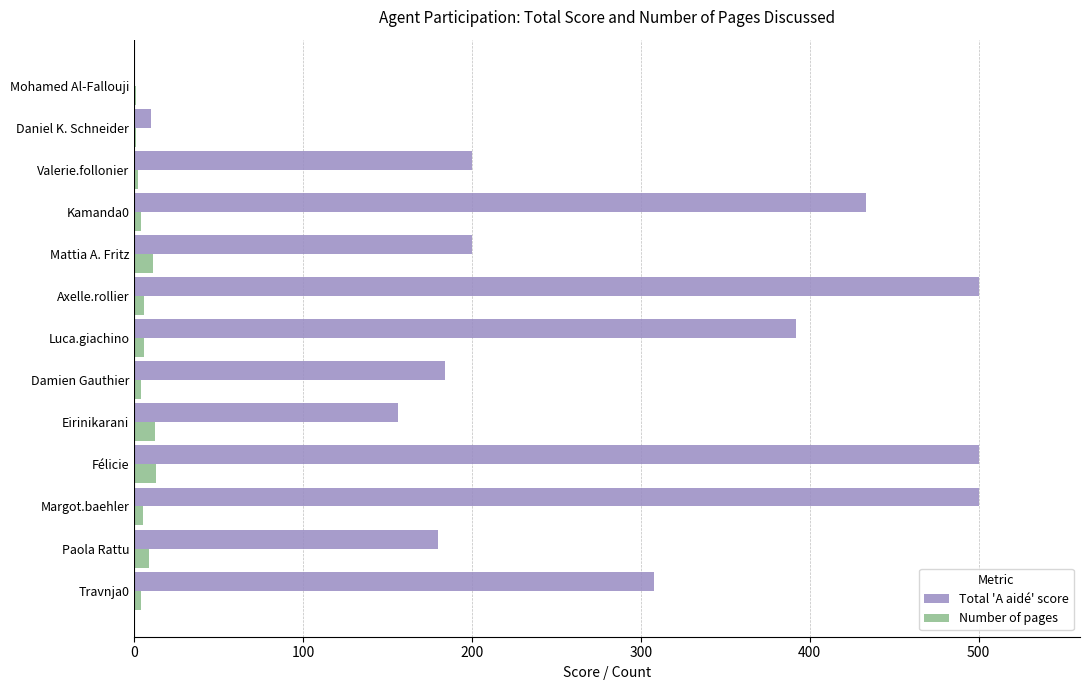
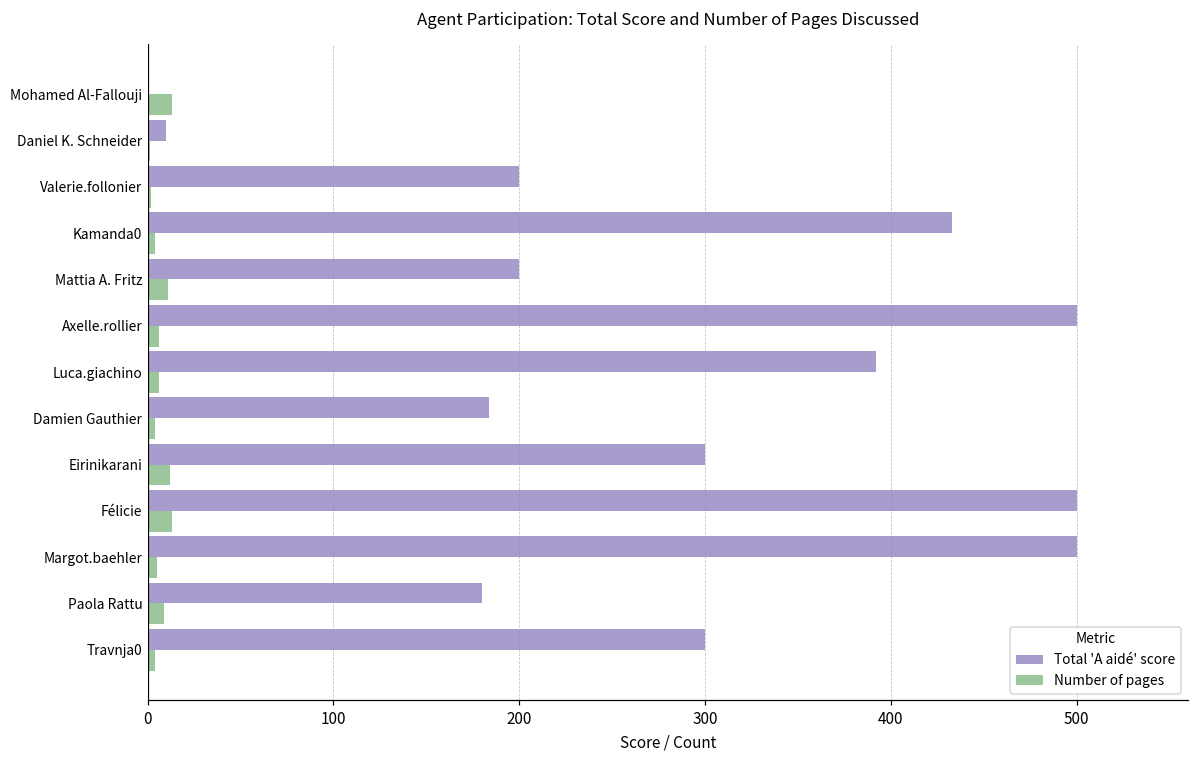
  {
    "Total 'A aidé' score": {
      "Mohamed Al-Fallouji": 0,
      "Daniel K. Schneider": 10,
      "Valerie.follonier": 200,
      "Kamanda0": 433,
      "Mattia A. Fritz": 200,
      "Axelle.rollier": 500,
      "Luca.giachino": 392,
      "Damien Gauthier": 184,
-     "Eirinikarani": 156,
+     "Eirinikarani": 300,
      "Félicie": 500,
      "Margot.baehler": 500,
      "Paola Rattu": 180,
-     "Travnja0": 308
+     "Travnja0": 300
    },
    "Number of pages": {
-     "Mohamed Al-Fallouji": 1,
+     "Mohamed Al-Fallouji": 13,
      "Valerie.follonier": 2,
      "Kamanda0": 4,
      "Mattia A. Fritz": 11,
      "Axelle.rollier": 6,
      "Luca.giachino": 6,
      "Damien Gauthier": 4,
      "Eirinikarani": 12,
      "Félicie": 13,
      "Margot.baehler": 5,
      "Paola Rattu": 9,
      "Travnja0": 4
    }
  }
